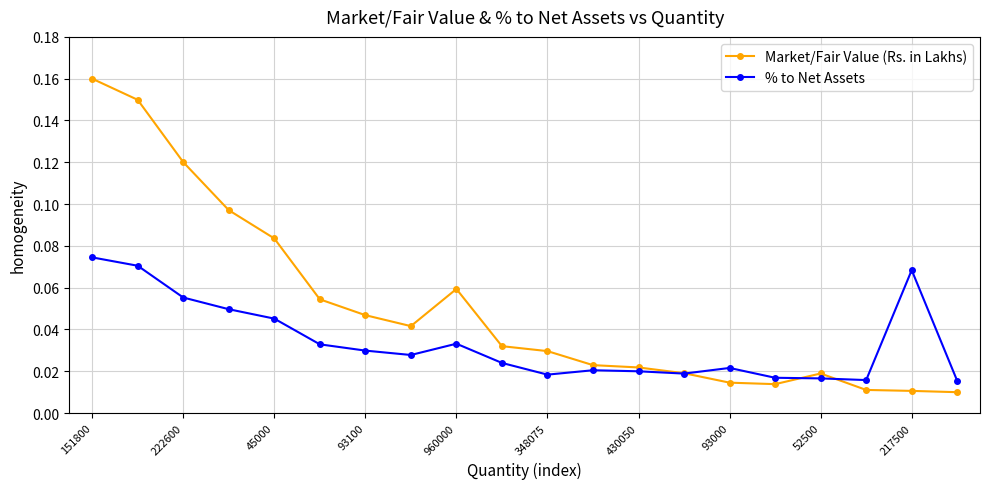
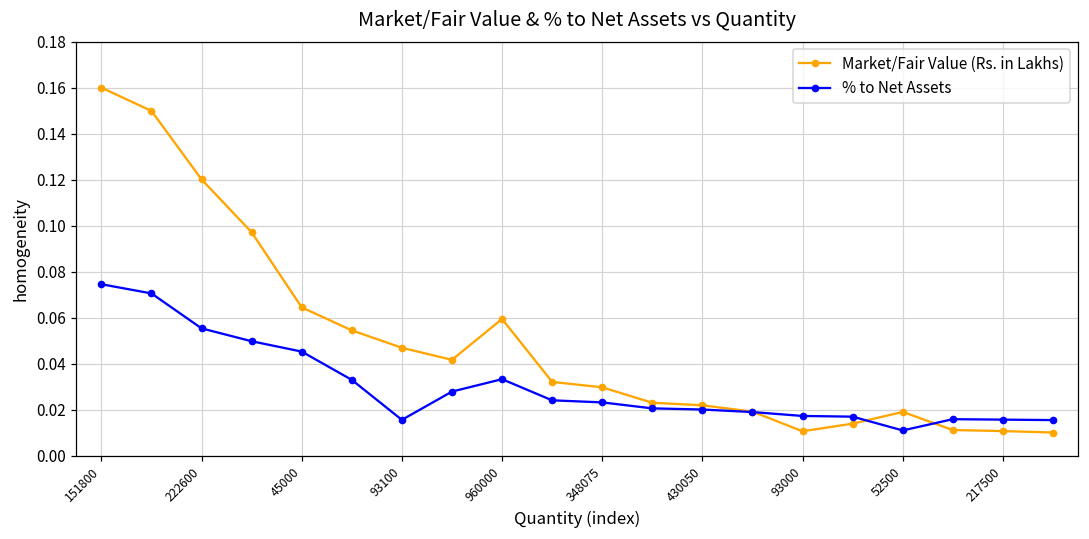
  {
    "Market/Fair Value (Rs. in Lakhs)": {
      "151800": 0.160,
      "222600": 0.120,
-     "45000": 0.084,
+     "45000": 0.064,
      "93100": 0.047,
      "960000": 0.059,
      "348075": 0.030,
      "430050": 0.022,
-     "93000": 0.015,
+     "93000": 0.011,
      "52500": 0.019,
      "217500": 0.011
    },
    "% to Net Assets": {
      "151800": 0.075,
      "222600": 0.055,
      "45000": 0.045,
-     "93100": 0.030,
+     "93100": 0.016,
      "960000": 0.033,
-     "348075": 0.018,
+     "348075": 0.023,
      "430050": 0.020,
-     "93000": 0.022,
-     "52500": 0.017,
-     "217500": 0.068
+     "93000": 0.017,
+     "52500": 0.011,
+     "217500": 0.016
    }
  }
